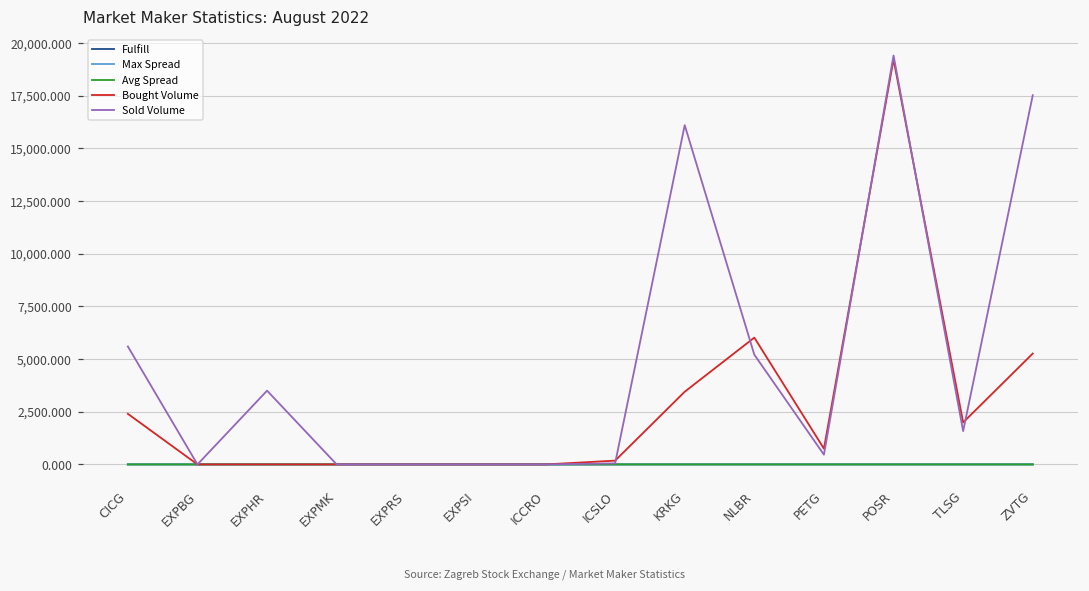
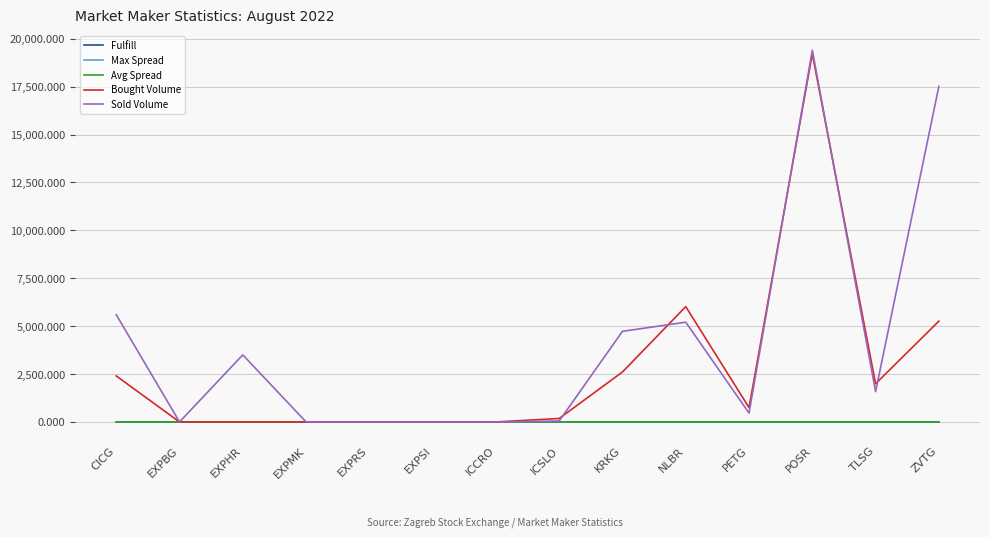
  {
    "Avg Spread": {
      "CICG": "0",
      "KRKG": "0",
      "NLBR": "0",
      "PETG": "0",
      "POSR": "0",
      "TLSG": "0",
      "ZVTG": "0"
    },
    "Bought Volume": {
      "CICG": "2,400",
-     "KRKG": "3,400",
+     "KRKG": "2,600",
      "NLBR": "6,000",
      "PETG": "700",
      "POSR": "19,200",
      "TLSG": "2,000",
      "ZVTG": "5,300"
    },
    "Sold Volume": {
      "CICG": "5,600",
      "EXPHR": "3,500",
-     "KRKG": "16,100",
+     "KRKG": "4,700",
      "NLBR": "5,200",
      "PETG": "500",
      "POSR": "19,400",
      "TLSG": "1,600",
      "ZVTG": "17,500"
    }
  }
